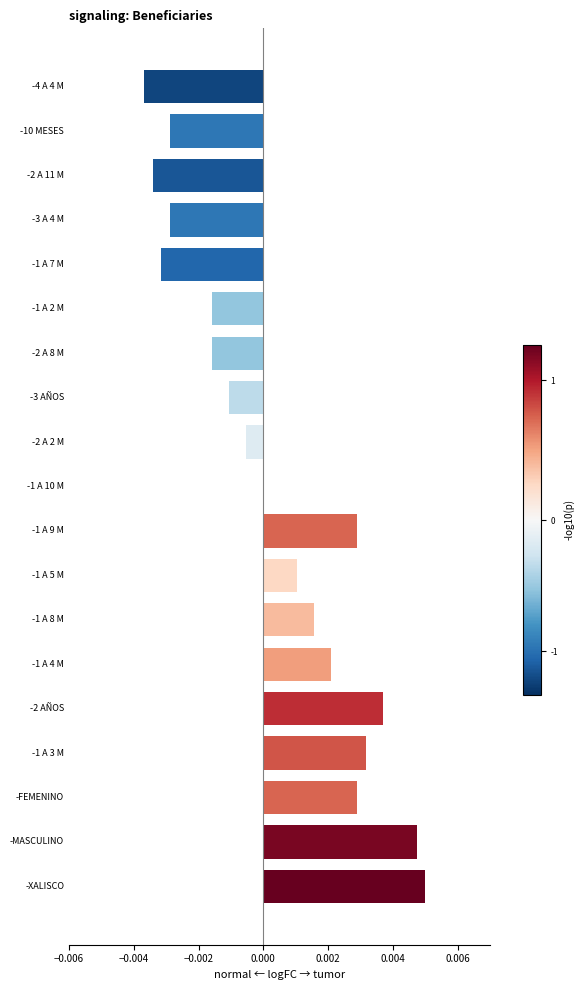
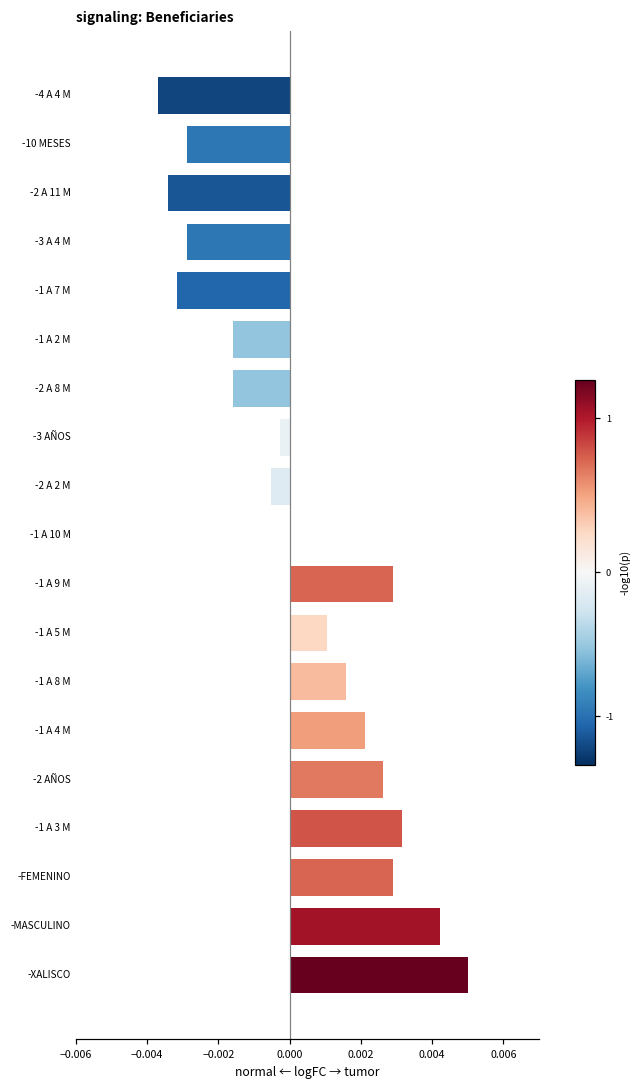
  {
    "-4 A 4 M": -0.0037,
    "-10 MESES": -0.0029,
    "-2 A 11 M": -0.0034,
    "-3 A 4 M": -0.0029,
    "-1 A 7 M": -0.0032,
    "-1 A 2 M": -0.0016,
    "-2 A 8 M": -0.0016,
-   "-3 AÑOS": -0.0011,
+   "-3 AÑOS": -0.0003,
    "-2 A 2 M": -0.0005,
    "-1 A 10 M": 0.0000,
    "-1 A 9 M": 0.0029,
    "-1 A 5 M": 0.0011,
    "-1 A 8 M": 0.0016,
    "-1 A 4 M": 0.0021,
-   "-2 AÑOS": 0.0037,
+   "-2 AÑOS": 0.0026,
    "-1 A 3 M": 0.0032,
    "-FEMENINO": 0.0029,
-   "-MASCULINO": 0.0047,
+   "-MASCULINO": 0.0042,
    "-XALISCO": 0.0050
  }
